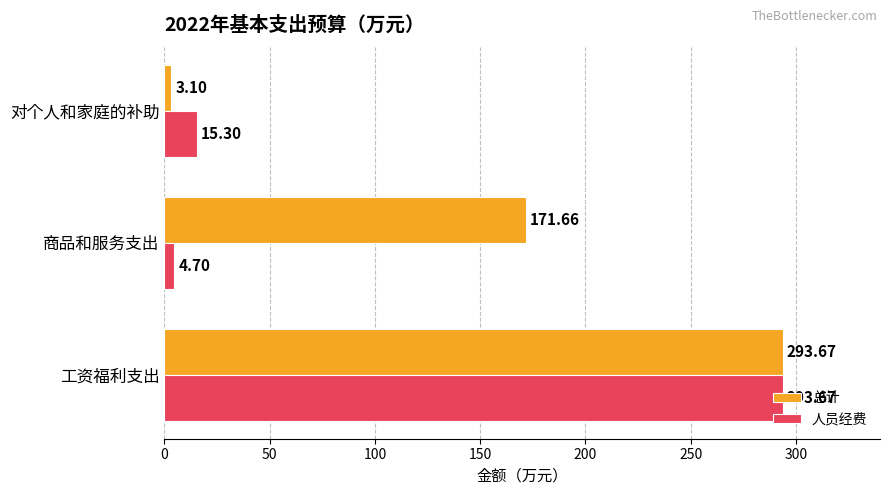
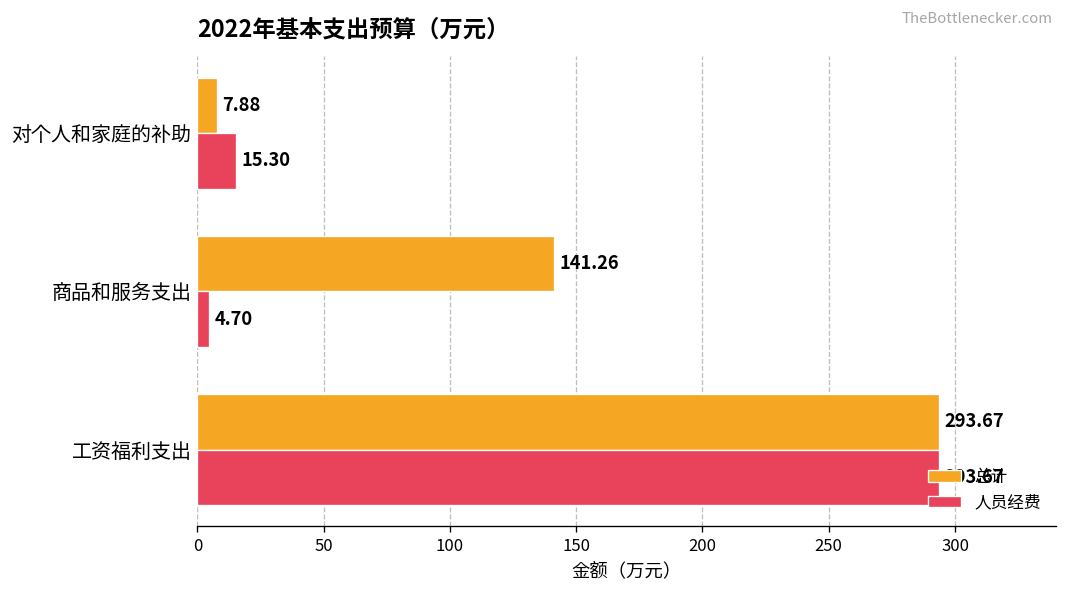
  {
    "总计": {
-     "对个人和家庭的补助": 3.10,
-     "商品和服务支出": 171.66,
+     "对个人和家庭的补助": 7.88,
+     "商品和服务支出": 141.26,
      "工资福利支出": 293.67
    },
    "人员经费": {
      "对个人和家庭的补助": 15.30,
      "商品和服务支出": 4.70,
      "工资福利支出": 293.67
    }
  }
